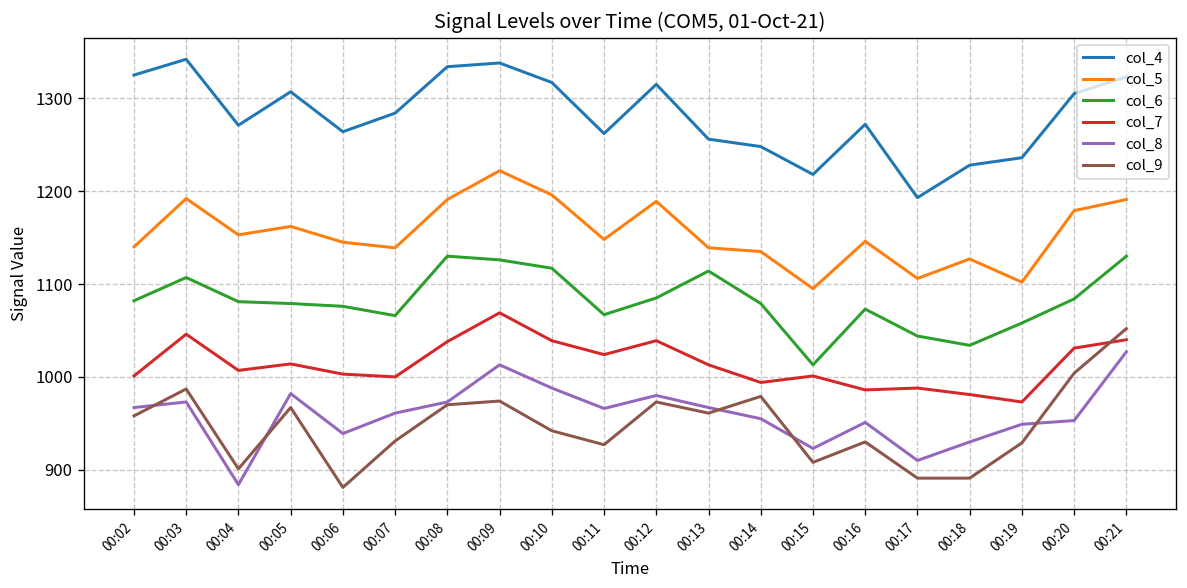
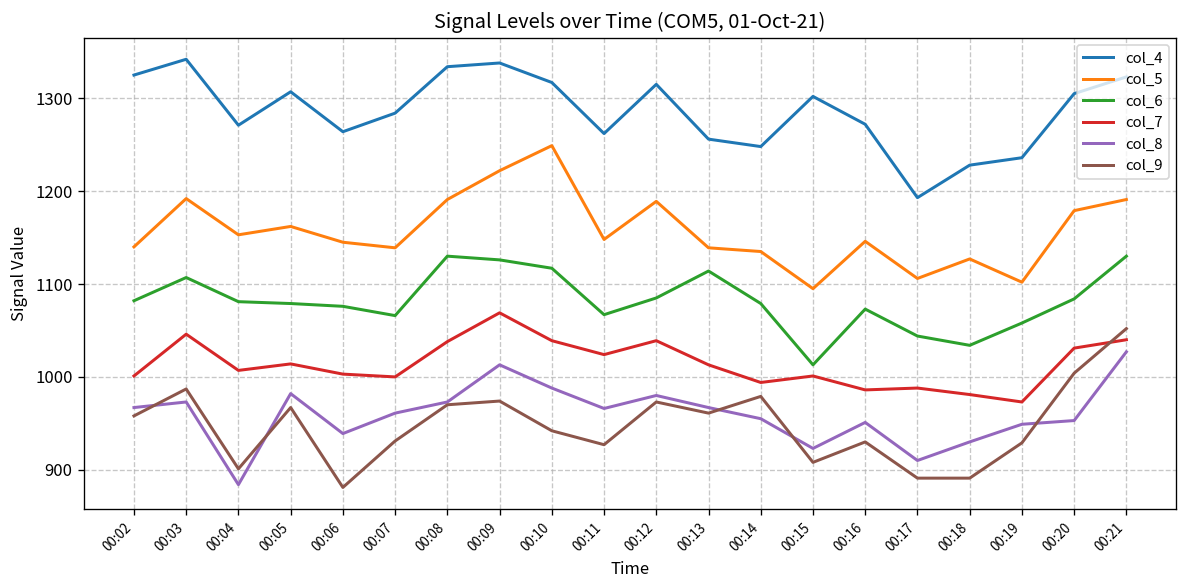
  {
    "col_4": {
      "00:02": 1330,
      "00:03": 1340,
      "00:04": 1270,
      "00:05": 1310,
      "00:06": 1260,
      "00:07": 1280,
      "00:08": 1330,
      "00:09": 1340,
      "00:10": 1320,
      "00:11": 1260,
      "00:12": 1320,
      "00:13": 1260,
      "00:14": 1250,
-     "00:15": 1220,
+     "00:15": 1300,
      "00:16": 1270,
      "00:17": 1190,
      "00:18": 1230,
      "00:19": 1240,
      "00:20": 1310
    },
    "col_5": {
      "00:02": 1140,
      "00:03": 1190,
      "00:04": 1150,
      "00:05": 1160,
      "00:06": 1150,
      "00:07": 1140,
      "00:08": 1190,
      "00:09": 1220,
-     "00:10": 1200,
+     "00:10": 1250,
      "00:11": 1150,
      "00:12": 1190,
      "00:13": 1140,
      "00:14": 1140,
      "00:15": 1100,
      "00:16": 1150,
      "00:17": 1110,
      "00:18": 1130,
      "00:19": 1100,
      "00:20": 1180,
      "00:21": 1190
    },
    "col_6": {
      "00:02": 1080,
      "00:03": 1110,
      "00:04": 1080,
      "00:05": 1080,
      "00:06": 1080,
      "00:07": 1070,
      "00:08": 1130,
      "00:09": 1130,
      "00:10": 1120,
      "00:11": 1070,
      "00:12": 1090,
      "00:13": 1110,
      "00:14": 1080,
      "00:15": 1010,
      "00:16": 1070,
      "00:17": 1040,
      "00:18": 1030,
      "00:19": 1060,
      "00:20": 1080,
      "00:21": 1130
    },
    "col_7": {
      "00:02": 1000,
      "00:03": 1050,
      "00:04": 1010,
      "00:05": 1010,
      "00:06": 1000,
      "00:07": 1000,
      "00:08": 1040,
      "00:09": 1070,
      "00:10": 1040,
      "00:11": 1020,
      "00:12": 1040,
      "00:13": 1010,
      "00:14": 990,
      "00:15": 1000,
      "00:16": 990,
      "00:17": 990,
      "00:18": 980,
      "00:19": 970,
      "00:20": 1030,
      "00:21": 1040
    },
    "col_8": {
      "00:02": 970,
      "00:03": 970,
      "00:04": 880,
      "00:05": 980,
      "00:06": 940,
      "00:07": 960,
      "00:09": 1010,
      "00:10": 990,
      "00:11": 970,
      "00:12": 980,
      "00:13": 970,
      "00:14": 960,
      "00:15": 920,
      "00:16": 950,
      "00:17": 910,
      "00:18": 930,
      "00:19": 950,
      "00:20": 950,
      "00:21": 1030
    },
    "col_9": {
      "00:02": 960,
      "00:03": 990,
      "00:04": 900,
      "00:05": 970,
      "00:06": 880,
      "00:07": 930,
      "00:09": 970,
      "00:10": 940,
      "00:11": 930,
      "00:12": 970,
      "00:13": 960,
      "00:14": 980,
      "00:15": 910,
      "00:16": 930,
      "00:17": 890,
      "00:18": 890,
      "00:19": 930,
      "00:20": 1000,
      "00:21": 1050
    }
  }
